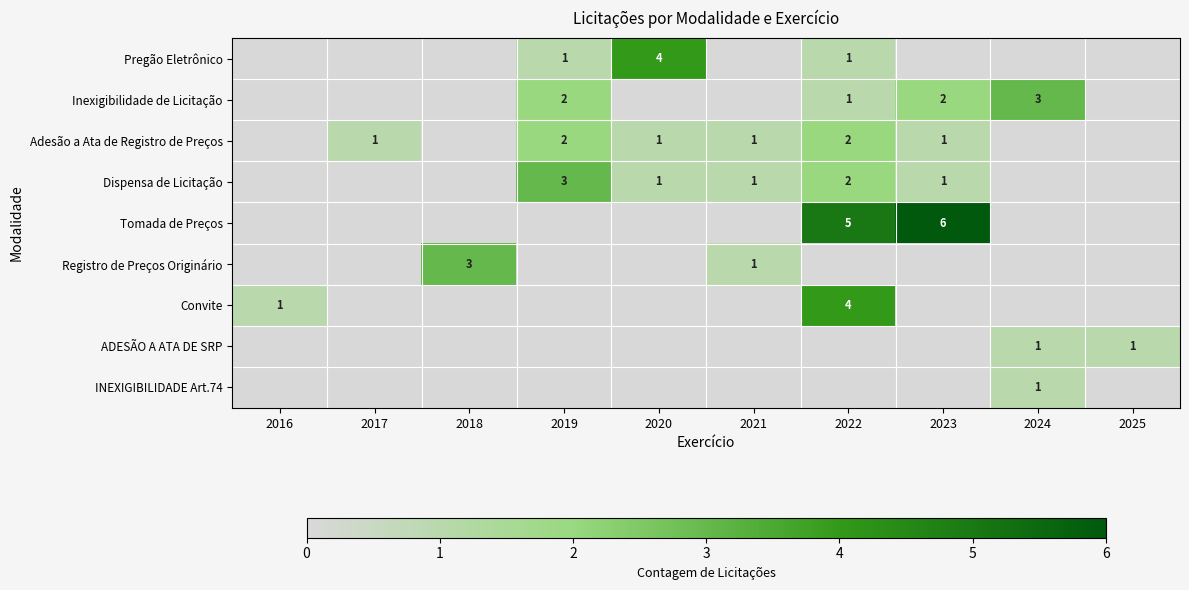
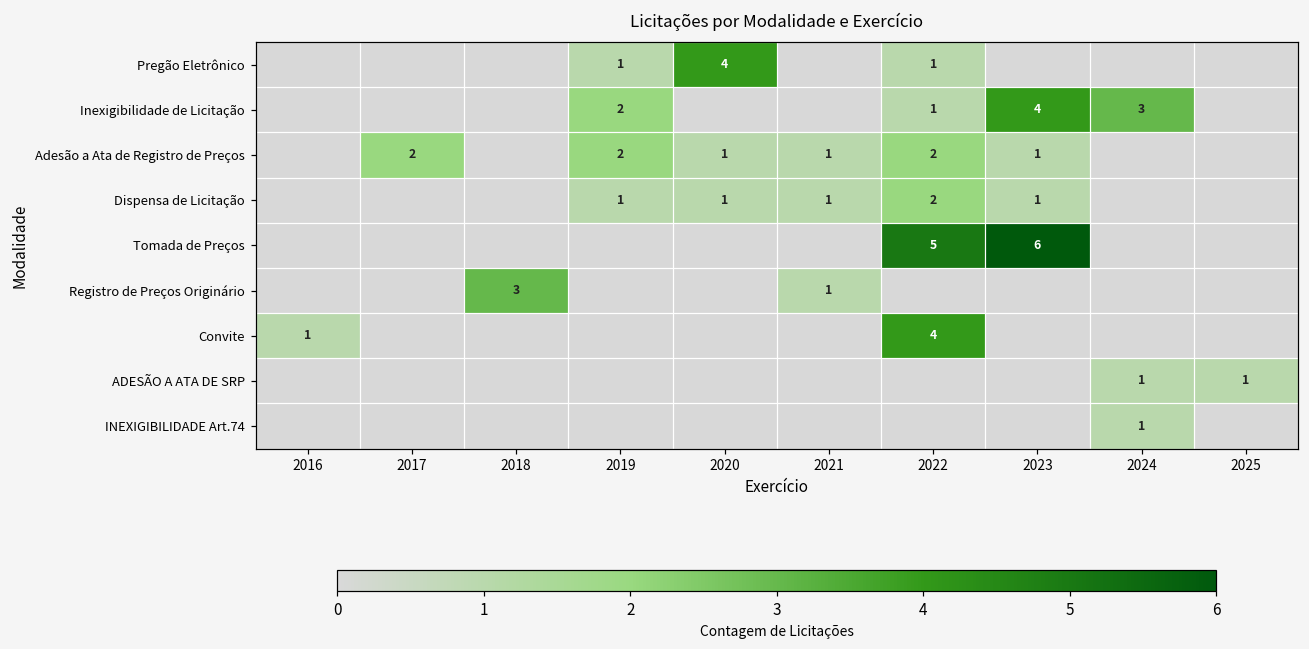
  {
    "Pregão Eletrônico": {
      "2019": 1,
      "2020": 4,
      "2022": 1
    },
    "Inexigibilidade de Licitação": {
      "2019": 2,
      "2022": 1,
-     "2023": 2,
+     "2023": 4,
      "2024": 3
    },
    "Adesão a Ata de Registro de Preços": {
-     "2017": 1,
+     "2017": 2,
      "2019": 2,
      "2020": 1,
      "2021": 1,
      "2022": 2,
      "2023": 1
    },
    "Dispensa de Licitação": {
-     "2019": 3,
+     "2019": 1,
      "2020": 1,
      "2021": 1,
      "2022": 2,
      "2023": 1
    },
    "Tomada de Preços": {
      "2022": 5,
      "2023": 6
    },
    "Registro de Preços Originário": {
      "2018": 3,
      "2021": 1
    },
    "Convite": {
      "2016": 1,
      "2022": 4
    },
    "ADESÃO A ATA DE SRP": {
      "2024": 1,
      "2025": 1
    },
    "INEXIGIBILIDADE Art.74": {
      "2024": 1
    }
  }
